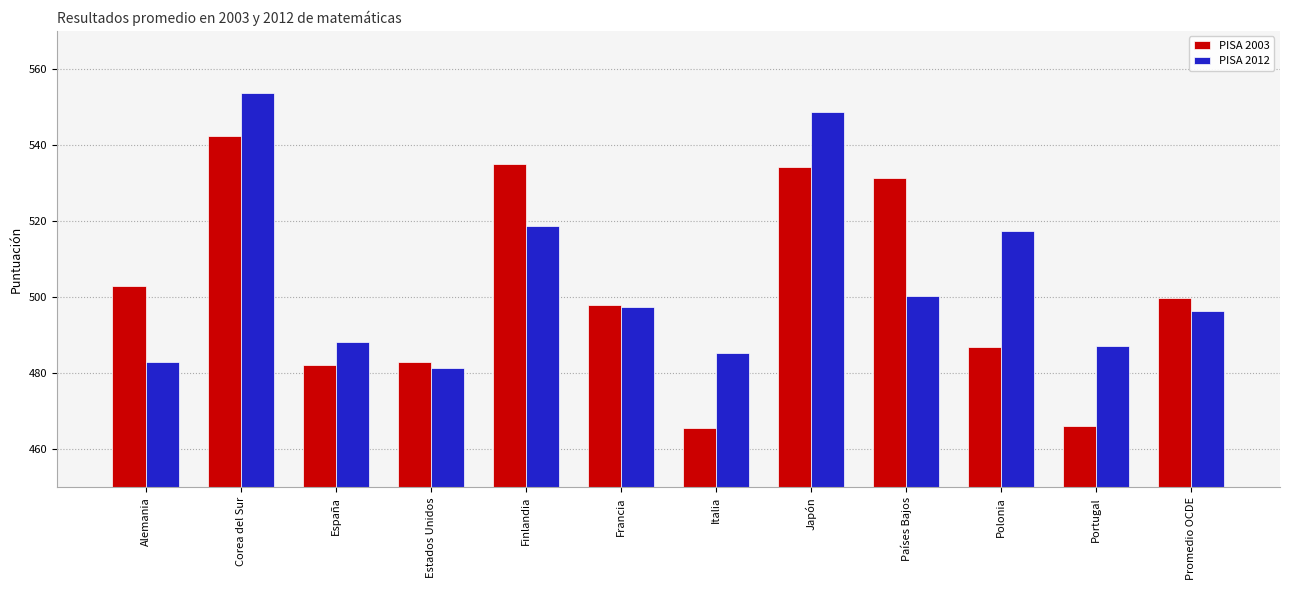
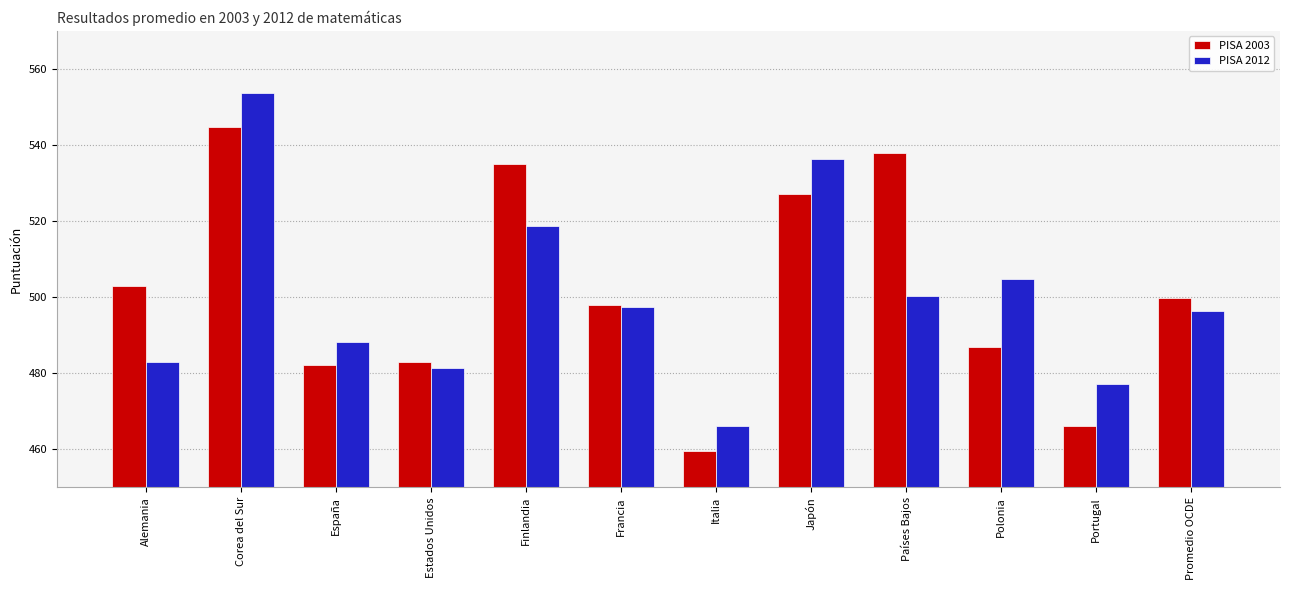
  {
    "PISA 2003": {
      "Alemania": 503,
-     "Corea del Sur": 542,
+     "Corea del Sur": 545,
      "España": 482,
      "Estados Unidos": 483,
      "Finlandia": 535,
      "Francia": 498,
-     "Italia": 466,
-     "Japón": 534,
-     "Países Bajos": 531,
+     "Italia": 459,
+     "Japón": 527,
+     "Países Bajos": 538,
      "Polonia": 487,
      "Portugal": 466,
      "Promedio OCDE": 500
    },
    "PISA 2012": {
      "Alemania": 483,
      "Corea del Sur": 554,
      "España": 488,
      "Estados Unidos": 481,
      "Finlandia": 519,
      "Francia": 497,
-     "Italia": 485,
-     "Japón": 549,
+     "Italia": 466,
+     "Japón": 536,
      "Países Bajos": 500,
-     "Polonia": 518,
-     "Portugal": 487,
+     "Polonia": 505,
+     "Portugal": 477,
      "Promedio OCDE": 496
    }
  }
